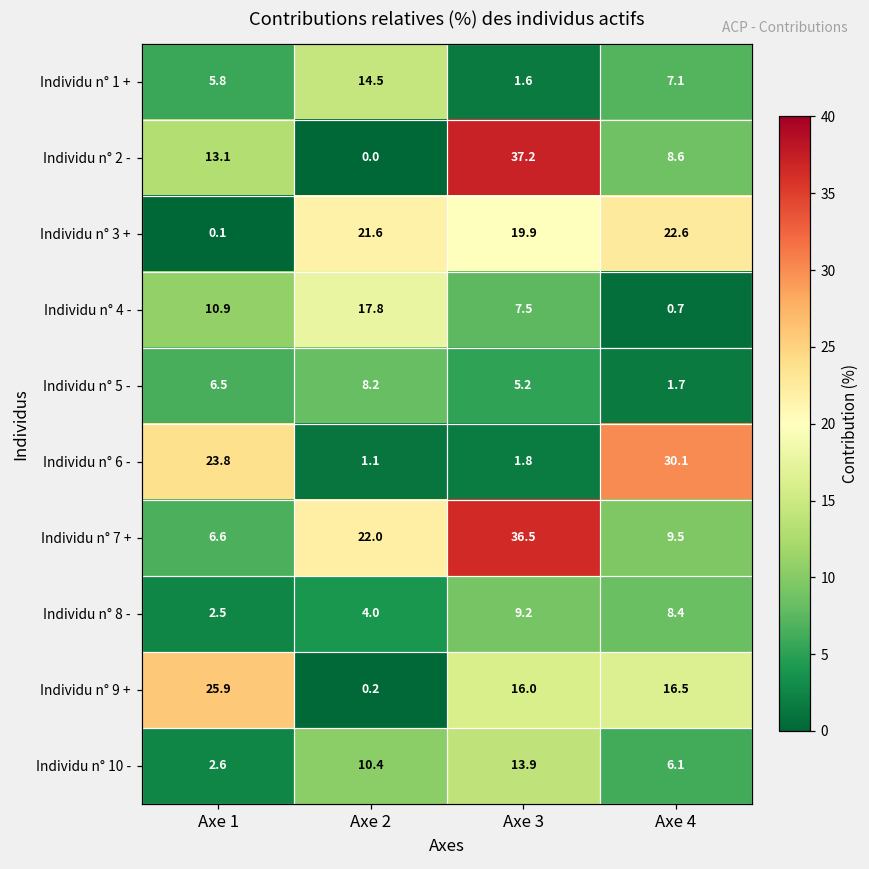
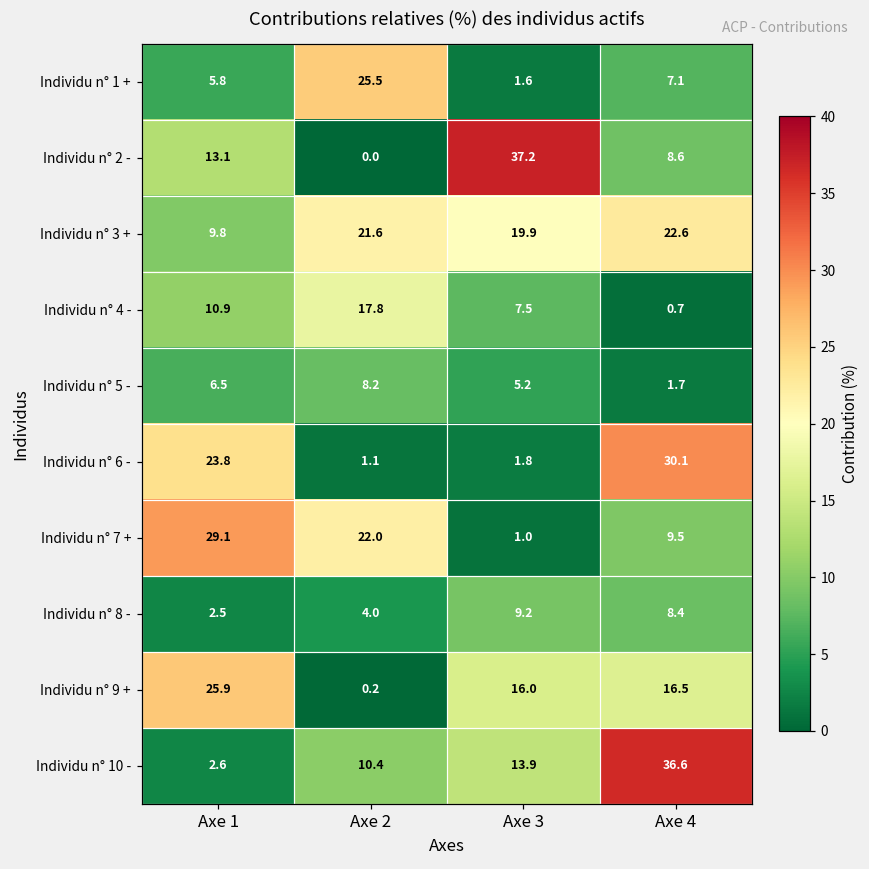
  {
    "Individu n° 1 +": {
      "Axe 1": 5.8,
-     "Axe 2": 14.5,
+     "Axe 2": 25.5,
      "Axe 3": 1.6,
      "Axe 4": 7.1
    },
    "Individu n° 2 -": {
      "Axe 1": 13.1,
      "Axe 2": 0.0,
      "Axe 3": 37.2,
      "Axe 4": 8.6
    },
    "Individu n° 3 +": {
-     "Axe 1": 0.1,
+     "Axe 1": 9.8,
      "Axe 2": 21.6,
      "Axe 3": 19.9,
      "Axe 4": 22.6
    },
    "Individu n° 4 -": {
      "Axe 1": 10.9,
      "Axe 2": 17.8,
      "Axe 3": 7.5,
      "Axe 4": 0.7
    },
    "Individu n° 5 -": {
      "Axe 1": 6.5,
      "Axe 2": 8.2,
      "Axe 3": 5.2,
      "Axe 4": 1.7
    },
    "Individu n° 6 -": {
      "Axe 1": 23.8,
      "Axe 2": 1.1,
      "Axe 3": 1.8,
      "Axe 4": 30.1
    },
    "Individu n° 7 +": {
-     "Axe 1": 6.6,
+     "Axe 1": 29.1,
      "Axe 2": 22.0,
-     "Axe 3": 36.5,
+     "Axe 3": 1.0,
      "Axe 4": 9.5
    },
    "Individu n° 8 -": {
      "Axe 1": 2.5,
      "Axe 2": 4.0,
      "Axe 3": 9.2,
      "Axe 4": 8.4
    },
    "Individu n° 9 +": {
      "Axe 1": 25.9,
      "Axe 2": 0.2,
      "Axe 3": 16.0,
      "Axe 4": 16.5
    },
    "Individu n° 10 -": {
      "Axe 1": 2.6,
      "Axe 2": 10.4,
      "Axe 3": 13.9,
-     "Axe 4": 6.1
+     "Axe 4": 36.6
    }
  }
